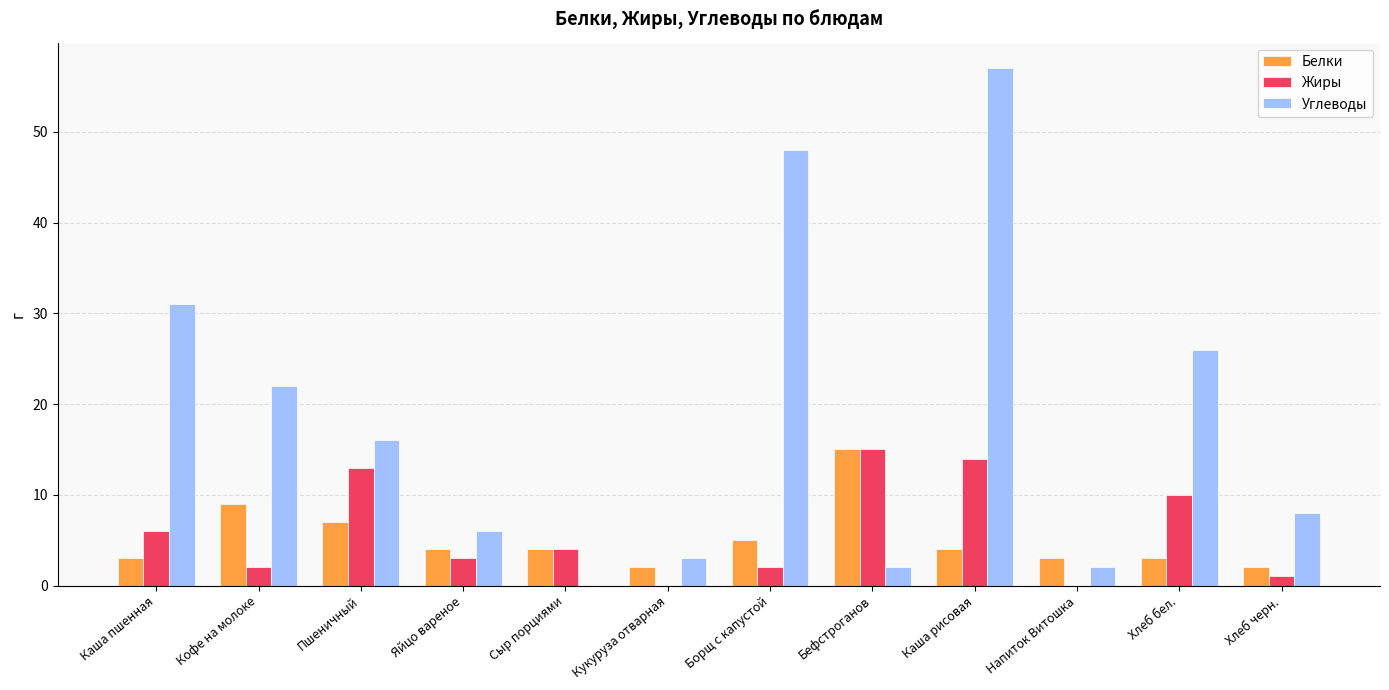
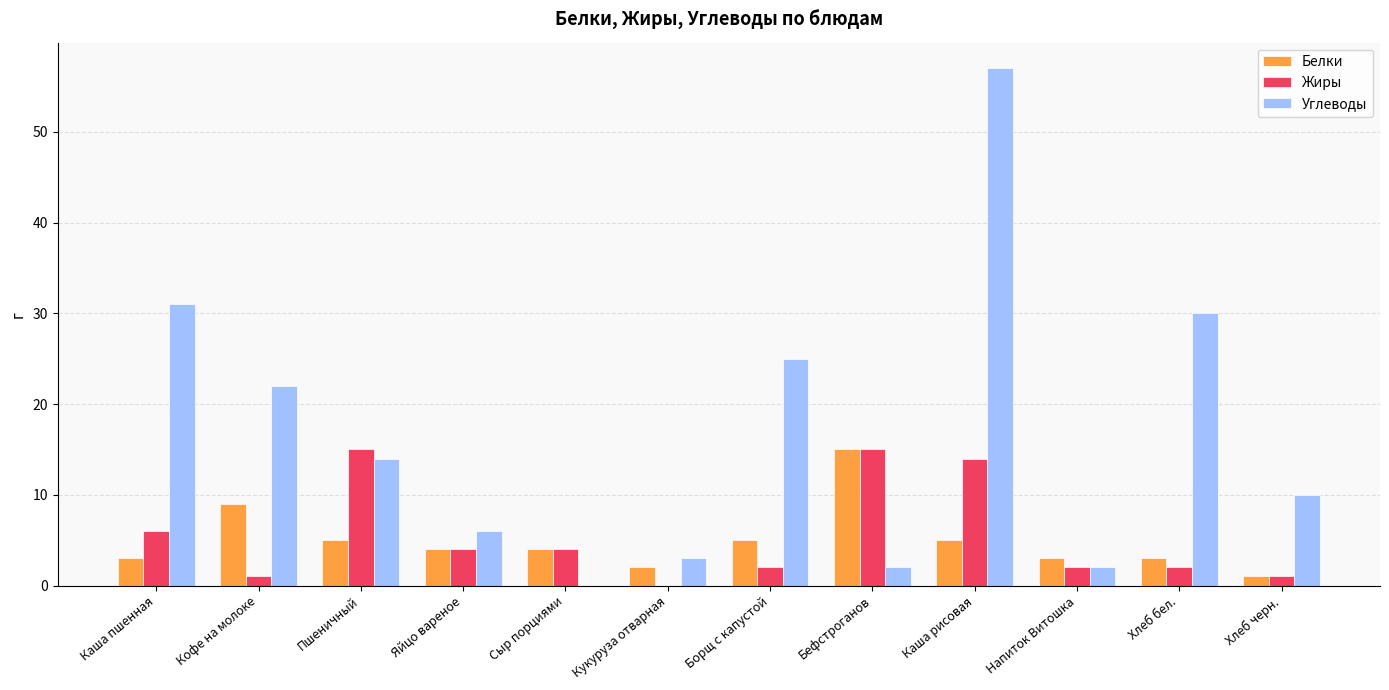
  {
    "Белки": {
      "Каша пшенная": 3,
      "Кофе на молоке": 9,
-     "Пшеничный": 7,
+     "Пшеничный": 5,
      "Яйцо вареное": 4,
      "Сыр порциями": 4,
      "Кукуруза отварная": 2,
      "Борщ с капустой": 5,
      "Бефстроганов": 15,
-     "Каша рисовая": 4,
+     "Каша рисовая": 5,
      "Напиток Витошка": 3,
      "Хлеб бел.": 3,
-     "Хлеб черн.": 2
+     "Хлеб черн.": 1
    },
    "Жиры": {
      "Каша пшенная": 6,
-     "Кофе на молоке": 2,
-     "Пшеничный": 13,
-     "Яйцо вареное": 3,
+     "Кофе на молоке": 1,
+     "Пшеничный": 15,
+     "Яйцо вареное": 4,
      "Сыр порциями": 4,
      "Кукуруза отварная": 0,
      "Борщ с капустой": 2,
      "Бефстроганов": 15,
      "Каша рисовая": 14,
-     "Напиток Витошка": 0,
-     "Хлеб бел.": 10,
+     "Напиток Витошка": 2,
+     "Хлеб бел.": 2,
      "Хлеб черн.": 1
    },
    "Углеводы": {
      "Каша пшенная": 31,
      "Кофе на молоке": 22,
-     "Пшеничный": 16,
+     "Пшеничный": 14,
      "Яйцо вареное": 6,
      "Сыр порциями": 0,
      "Кукуруза отварная": 3,
-     "Борщ с капустой": 48,
+     "Борщ с капустой": 25,
      "Бефстроганов": 2,
      "Каша рисовая": 57,
      "Напиток Витошка": 2,
-     "Хлеб бел.": 26,
-     "Хлеб черн.": 8
+     "Хлеб бел.": 30,
+     "Хлеб черн.": 10
    }
  }
